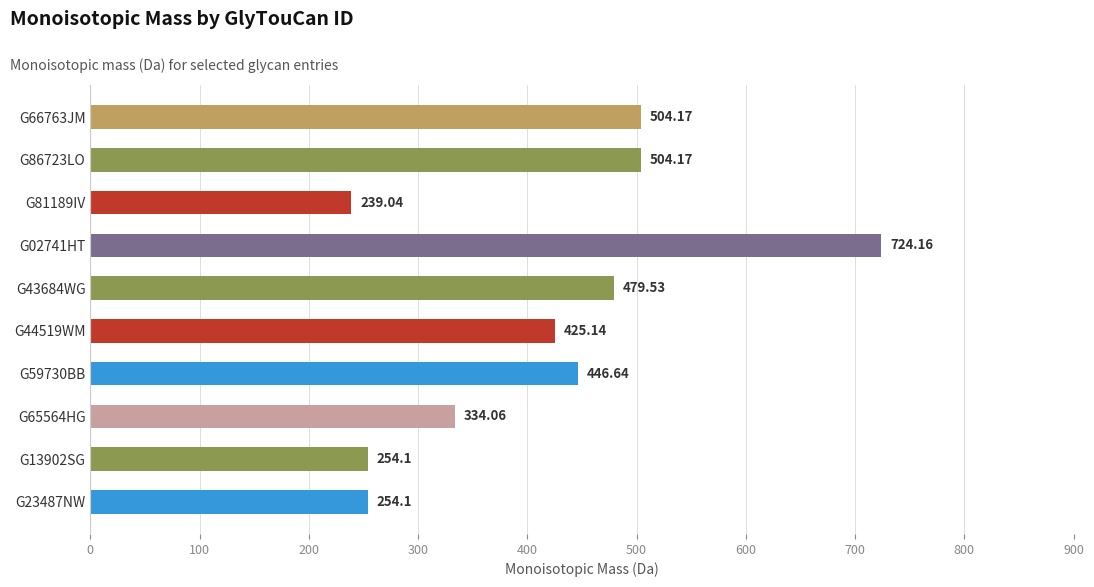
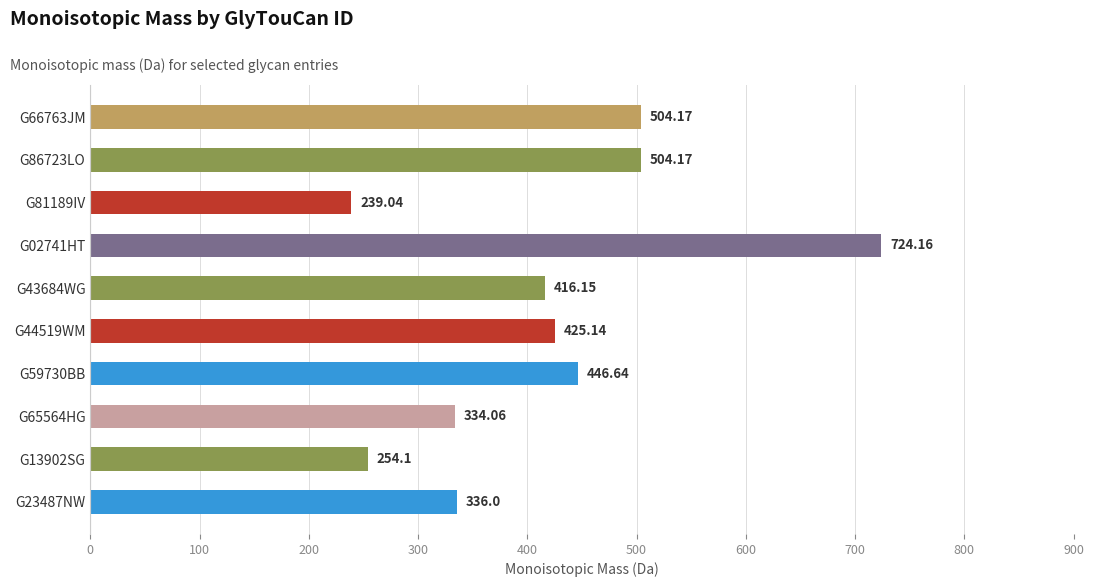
  {
    "G66763JM": 504.17,
    "G86723LO": 504.17,
    "G81189IV": 239.04,
    "G02741HT": 724.16,
-   "G43684WG": 479.53,
+   "G43684WG": 416.15,
    "G44519WM": 425.14,
    "G59730BB": 446.64,
    "G65564HG": 334.06,
    "G13902SG": 254.1,
-   "G23487NW": 254.1
+   "G23487NW": 336.0
  }
